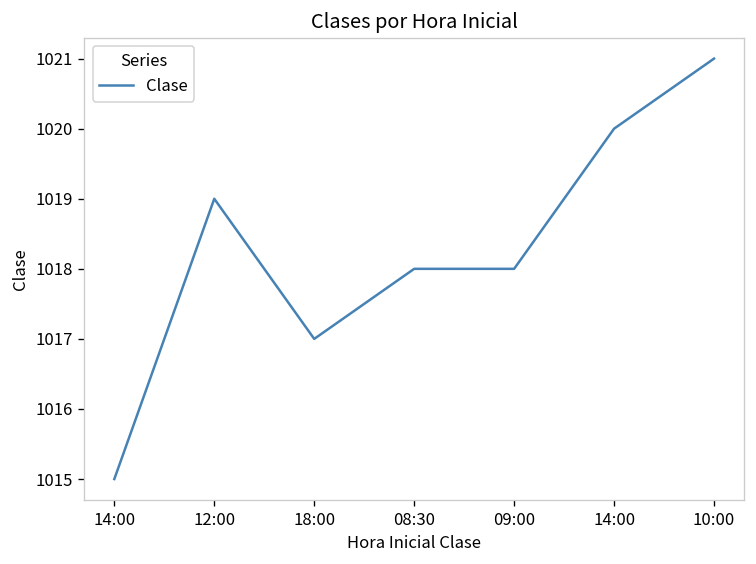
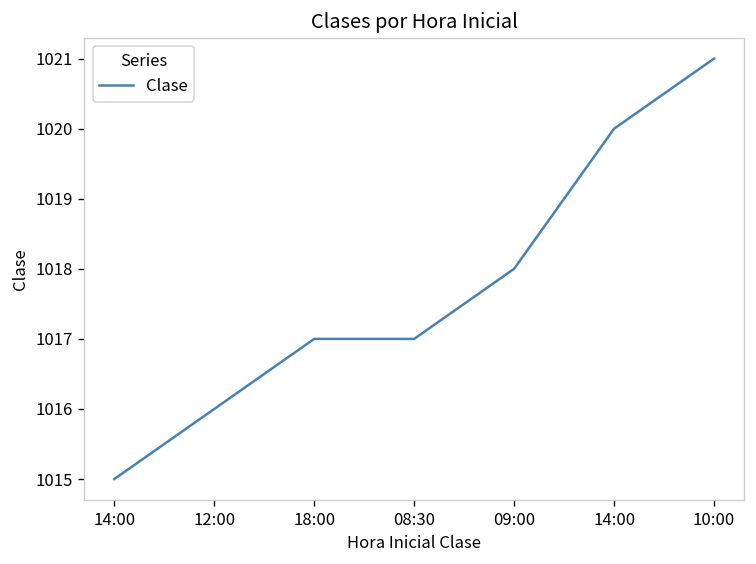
  {
-   "12:00": 1019,
+   "12:00": 1016,
    "18:00": 1017,
-   "08:30": 1018,
+   "08:30": 1017,
    "09:00": 1018,
    "10:00": 1021
  }
